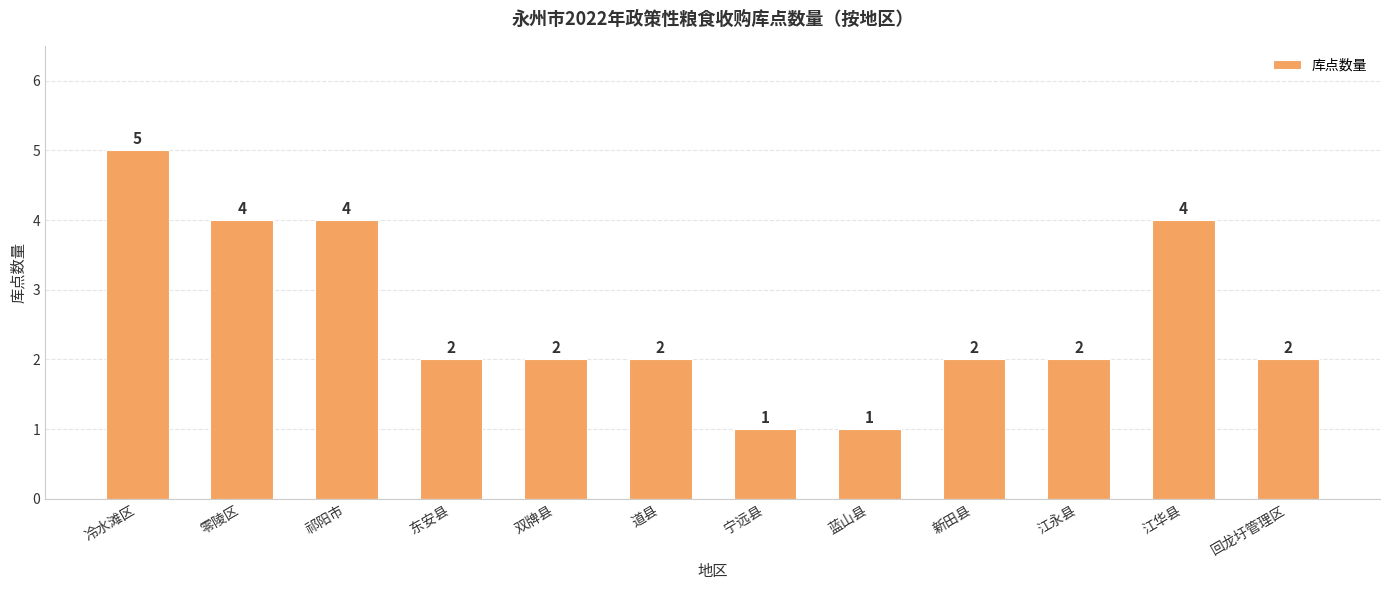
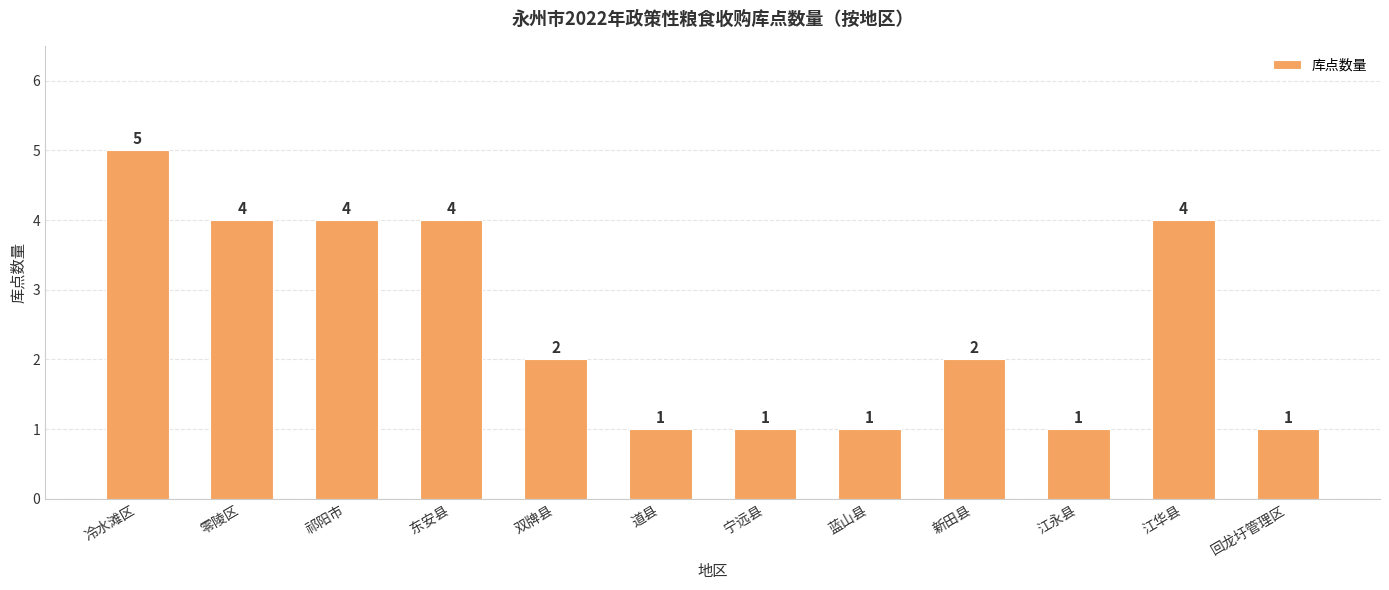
  {
    "冷水滩区": 5,
    "零陵区": 4,
    "祁阳市": 4,
-   "东安县": 2,
+   "东安县": 4,
    "双牌县": 2,
-   "道县": 2,
+   "道县": 1,
    "宁远县": 1,
    "蓝山县": 1,
    "新田县": 2,
-   "江永县": 2,
+   "江永县": 1,
    "江华县": 4,
-   "回龙圩管理区": 2
+   "回龙圩管理区": 1
  }
